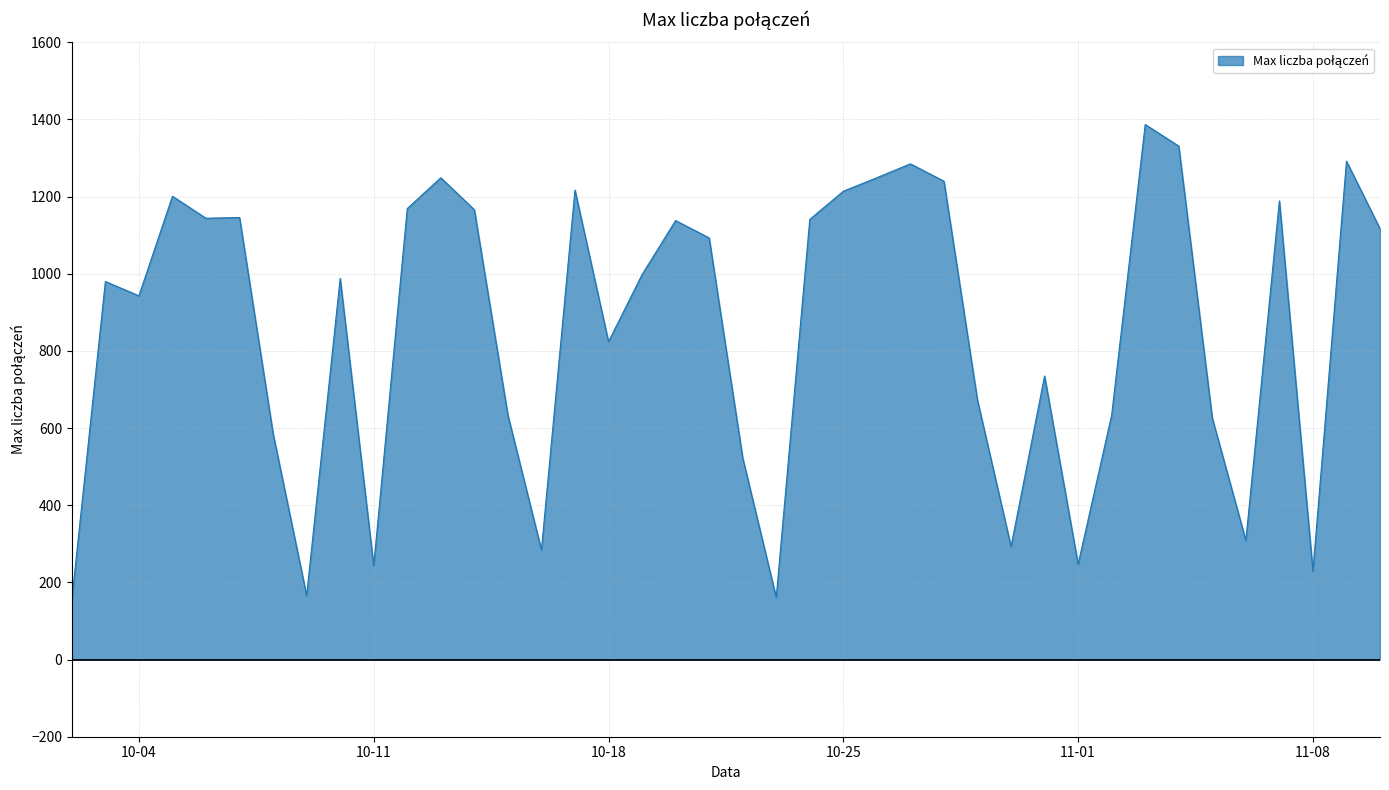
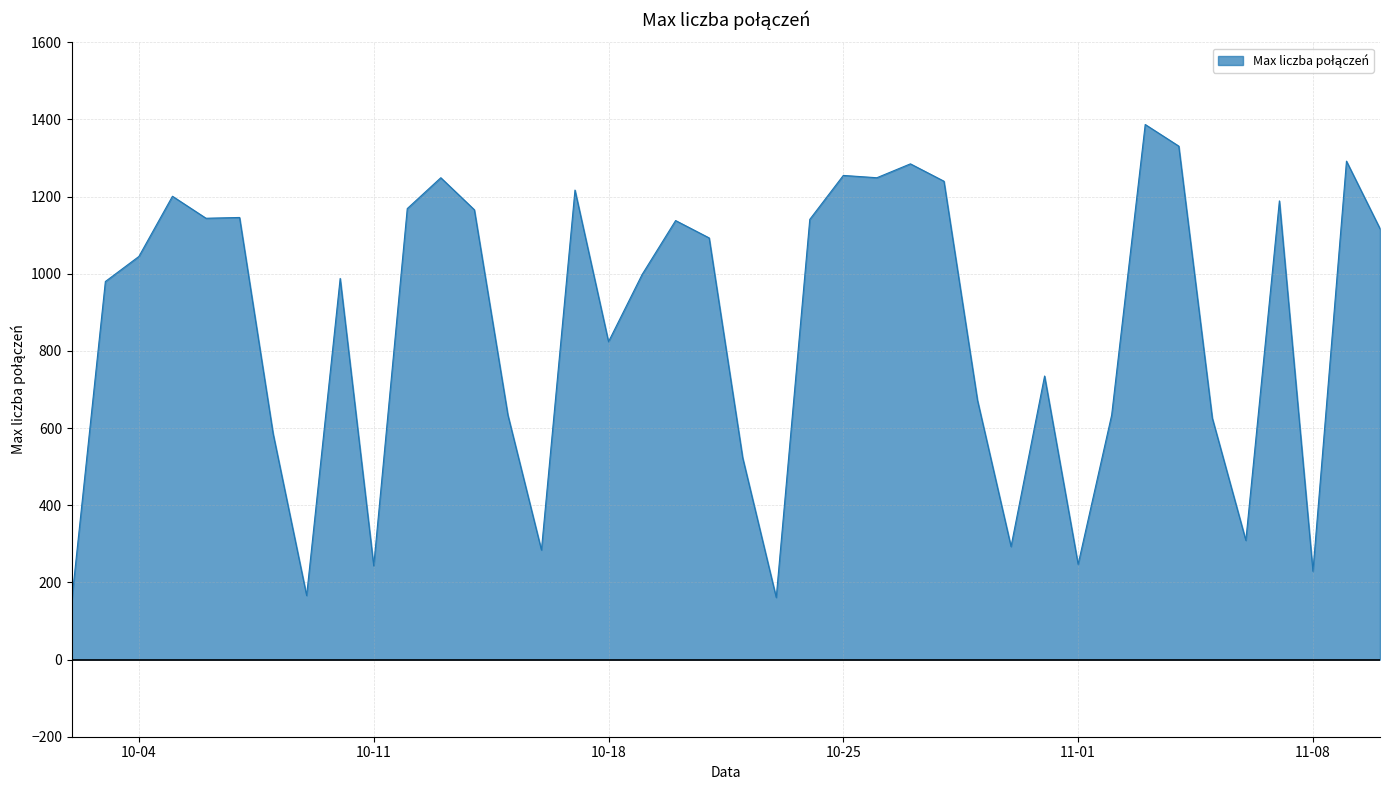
  {
-   "10-04": 940,
+   "10-04": 1050,
    "10-11": 240,
    "10-18": 820,
-   "10-25": 1210,
+   "10-25": 1260,
    "11-01": 250,
    "11-08": 230
  }
